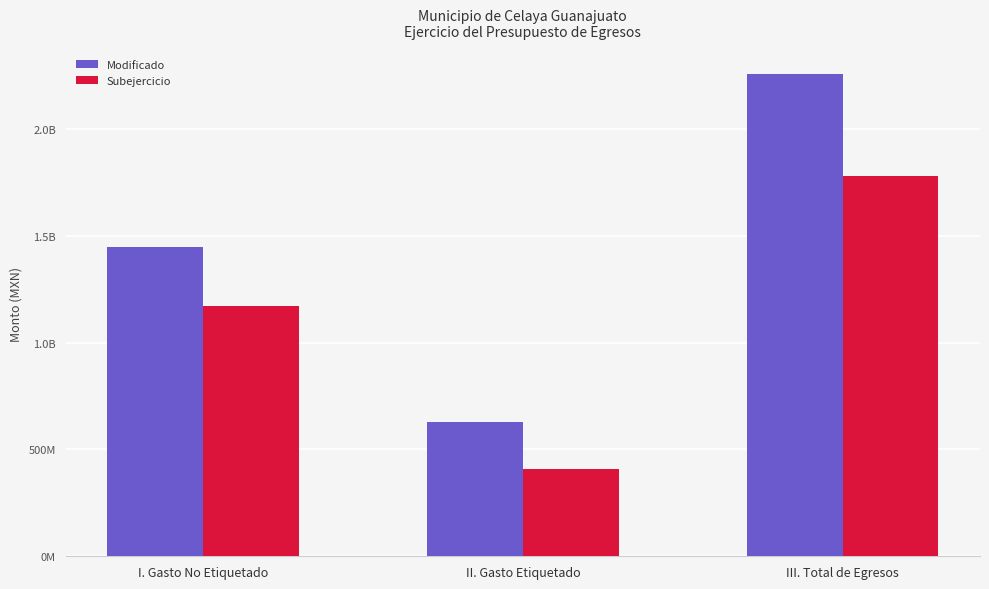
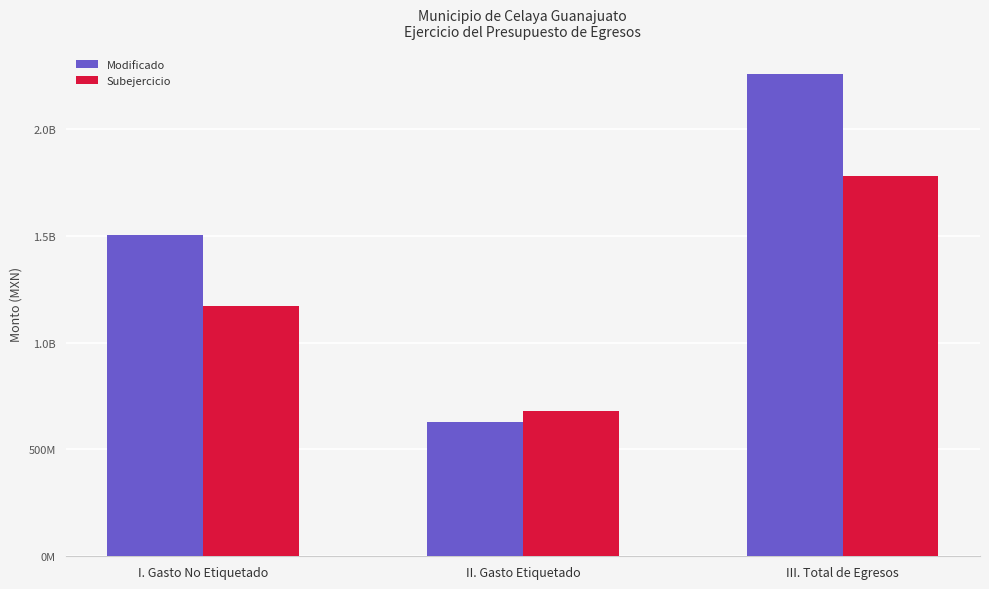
  {
    "Modificado": {
-     "I. Gasto No Etiquetado": 1450000000,
+     "I. Gasto No Etiquetado": 1500000000,
      "II. Gasto Etiquetado": 630000000,
      "III. Total de Egresos": 2260000000
    },
    "Subejercicio": {
      "I. Gasto No Etiquetado": 1170000000,
-     "II. Gasto Etiquetado": 410000000,
+     "II. Gasto Etiquetado": 680000000,
      "III. Total de Egresos": 1780000000
    }
  }
